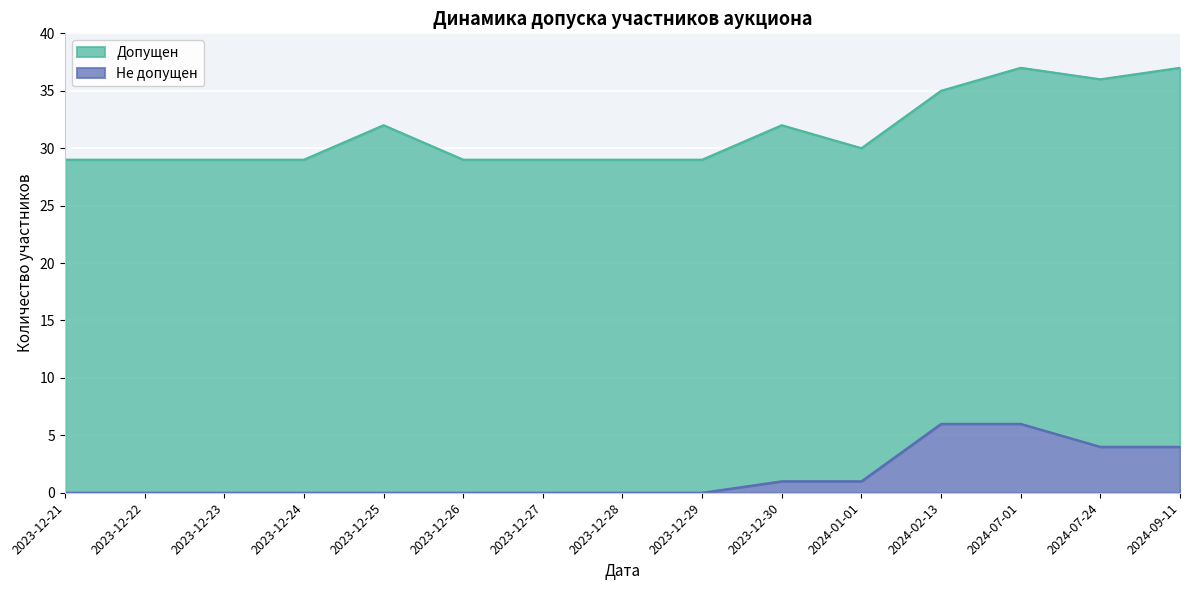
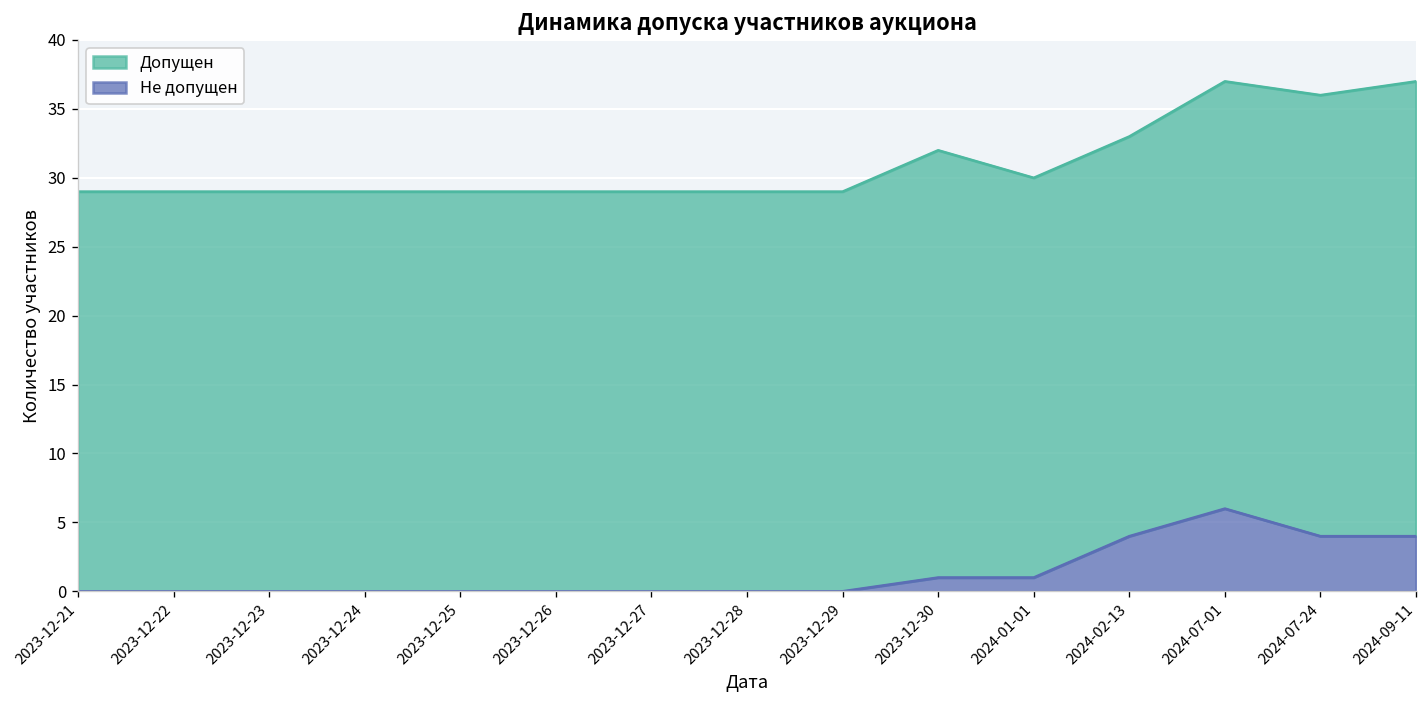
  {
    "Допущен": {
      "2023-12-21": 29,
      "2023-12-22": 29,
      "2023-12-23": 29,
      "2023-12-24": 29,
-     "2023-12-25": 32,
+     "2023-12-25": 29,
      "2023-12-26": 29,
      "2023-12-27": 29,
      "2023-12-28": 29,
      "2023-12-29": 29,
      "2023-12-30": 31,
      "2024-01-01": 29,
      "2024-02-13": 29,
      "2024-07-01": 31,
      "2024-07-24": 32,
      "2024-09-11": 33
    },
    "Не допущен": {
      "2023-12-21": 0,
      "2023-12-22": 0,
      "2023-12-23": 0,
      "2023-12-24": 0,
      "2023-12-25": 0,
      "2023-12-26": 0,
      "2023-12-27": 0,
      "2023-12-28": 0,
      "2023-12-29": 0,
      "2023-12-30": 1,
      "2024-01-01": 1,
-     "2024-02-13": 6,
+     "2024-02-13": 4,
      "2024-07-01": 6,
      "2024-07-24": 4,
      "2024-09-11": 4
    }
  }
